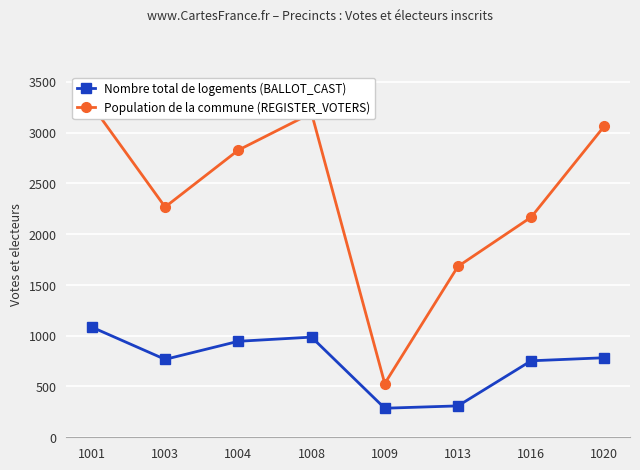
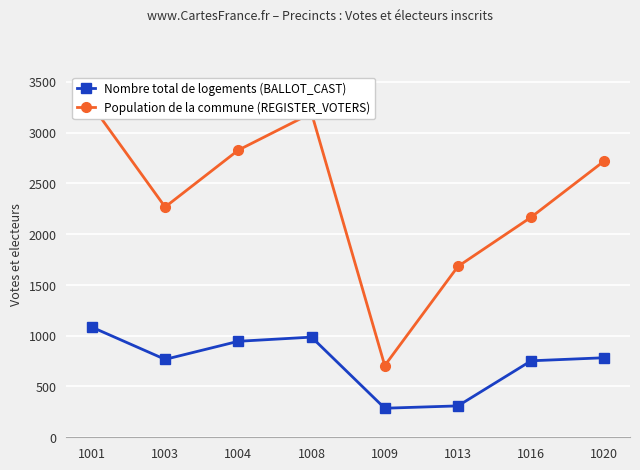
  {
    "Nombre total de logements (BALLOT_CAST)": {
      "1001": 1080,
      "1003": 770,
      "1004": 950,
      "1008": 990,
      "1009": 290,
      "1013": 310,
      "1016": 750,
      "1020": 780
    },
    "Population de la commune (REGISTER_VOTERS)": {
      "1003": 2270,
      "1004": 2830,
-     "1009": 530,
+     "1009": 710,
      "1013": 1680,
      "1016": 2170,
-     "1020": 3060
+     "1020": 2720
    }
  }
